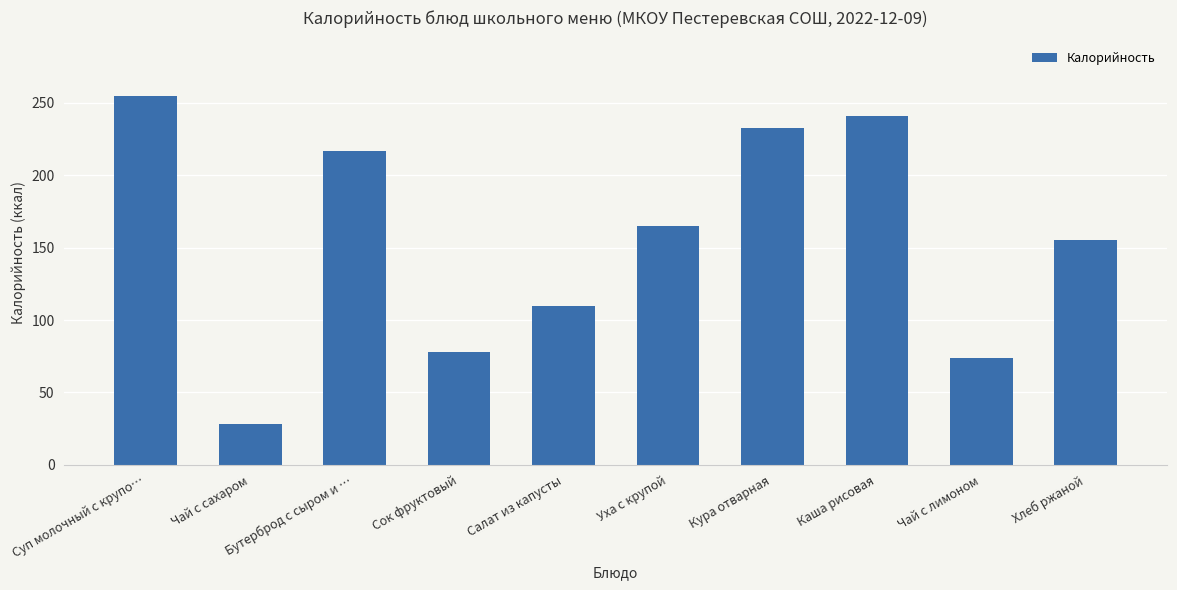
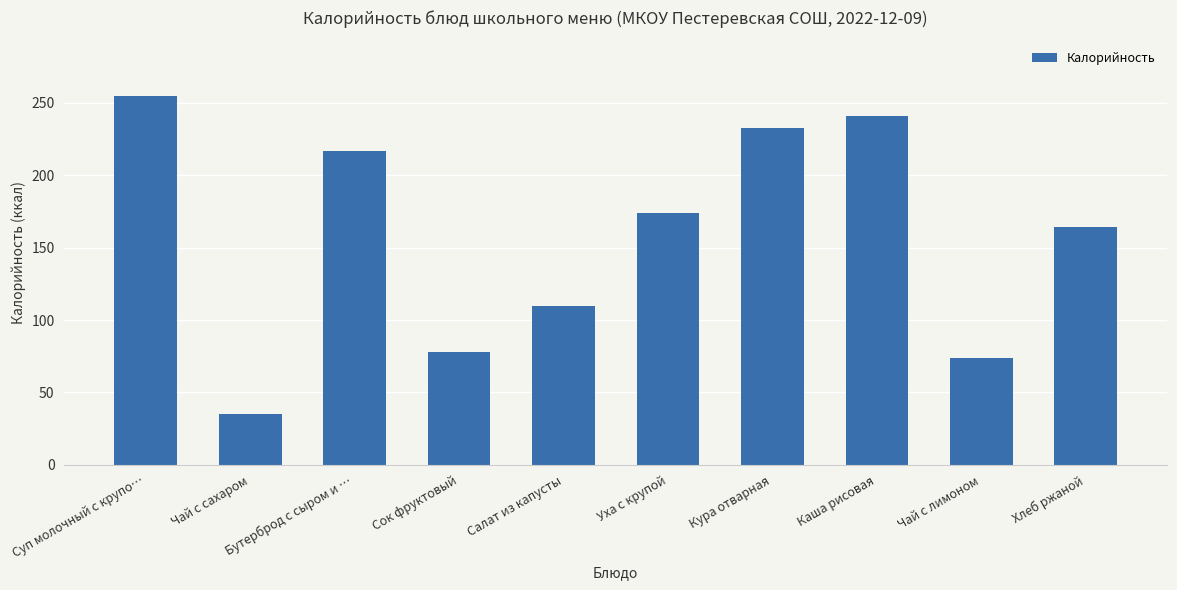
  {
    "Суп молочный с крупо…": 255,
-   "Чай с сахаром": 28,
+   "Чай с сахаром": 35,
    "Бутерброд с сыром и …": 217,
    "Сок фруктовый": 78,
    "Салат из капусты": 110,
-   "Уха с крупой": 165,
+   "Уха с крупой": 174,
    "Кура отварная": 233,
    "Каша рисовая": 241,
    "Чай с лимоном": 74,
-   "Хлеб ржаной": 155
+   "Хлеб ржаной": 164
  }
